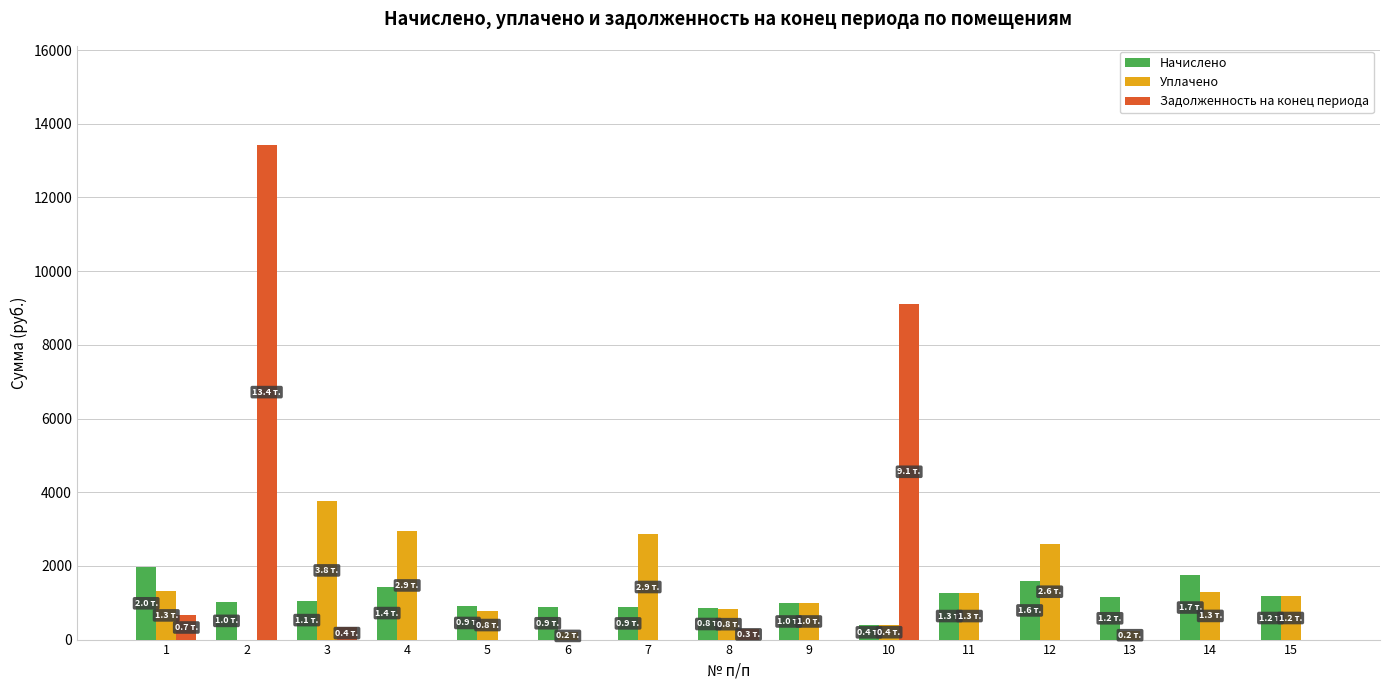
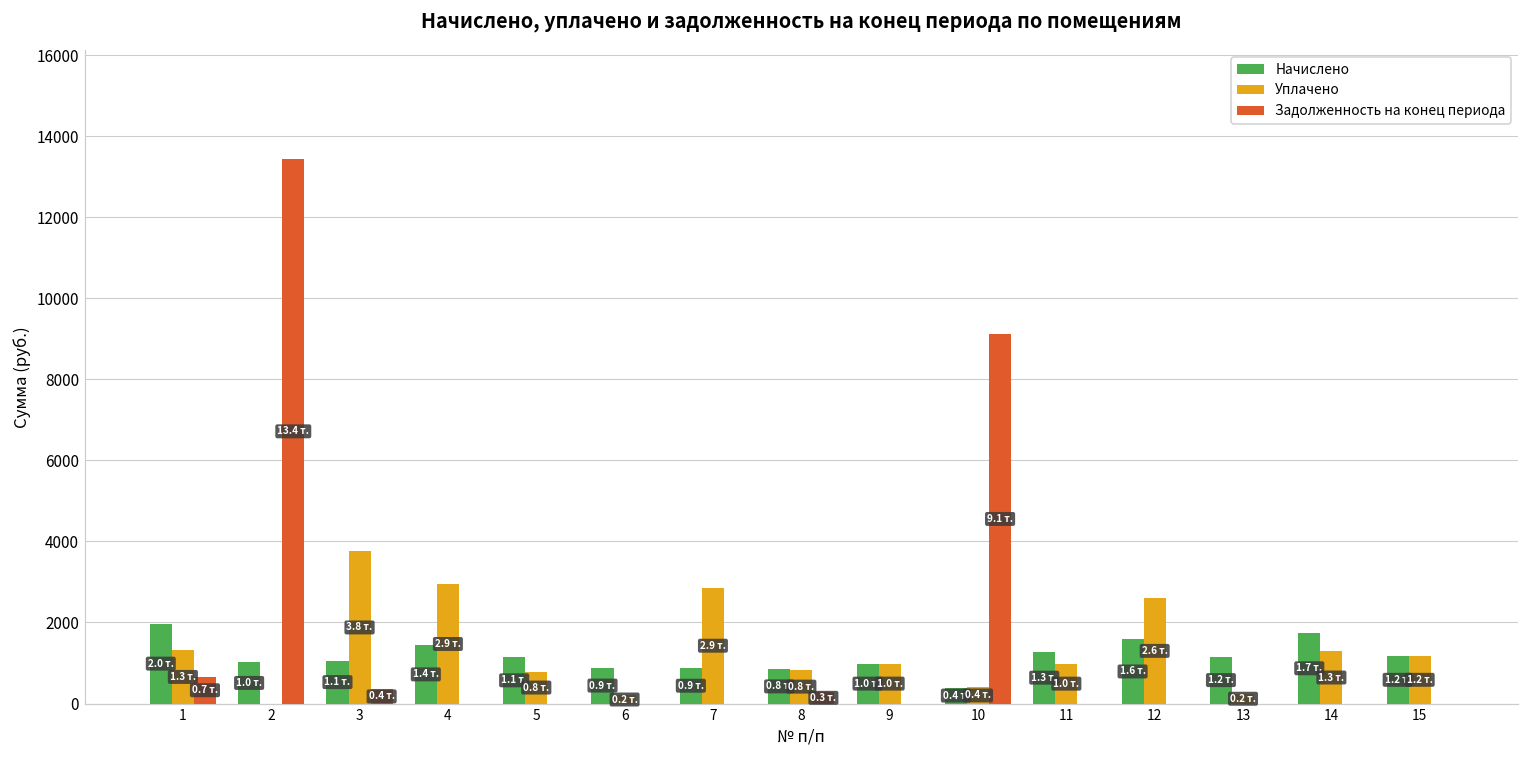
  {
    "Начислено": {
-     "5": 0.9
+     "5": 1.1
    },
    "Уплачено": {
-     "11": 1.3
+     "11": 1.0
    },
    "Задолженность на конец периода": {
      "4": 0,
      "5": 0,
      "6": 0,
      "7": 0,
      "9": 0,
      "11": 0,
      "12": 0,
      "13": 0,
      "14": 0,
      "15": 0
    }
  }
